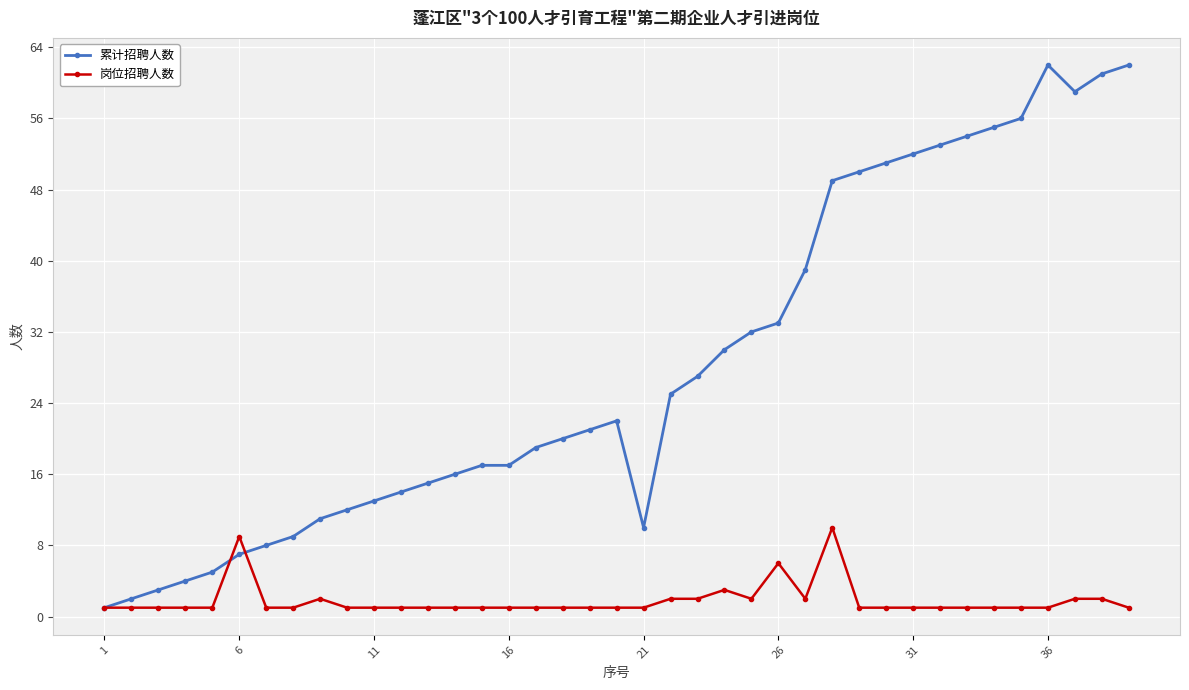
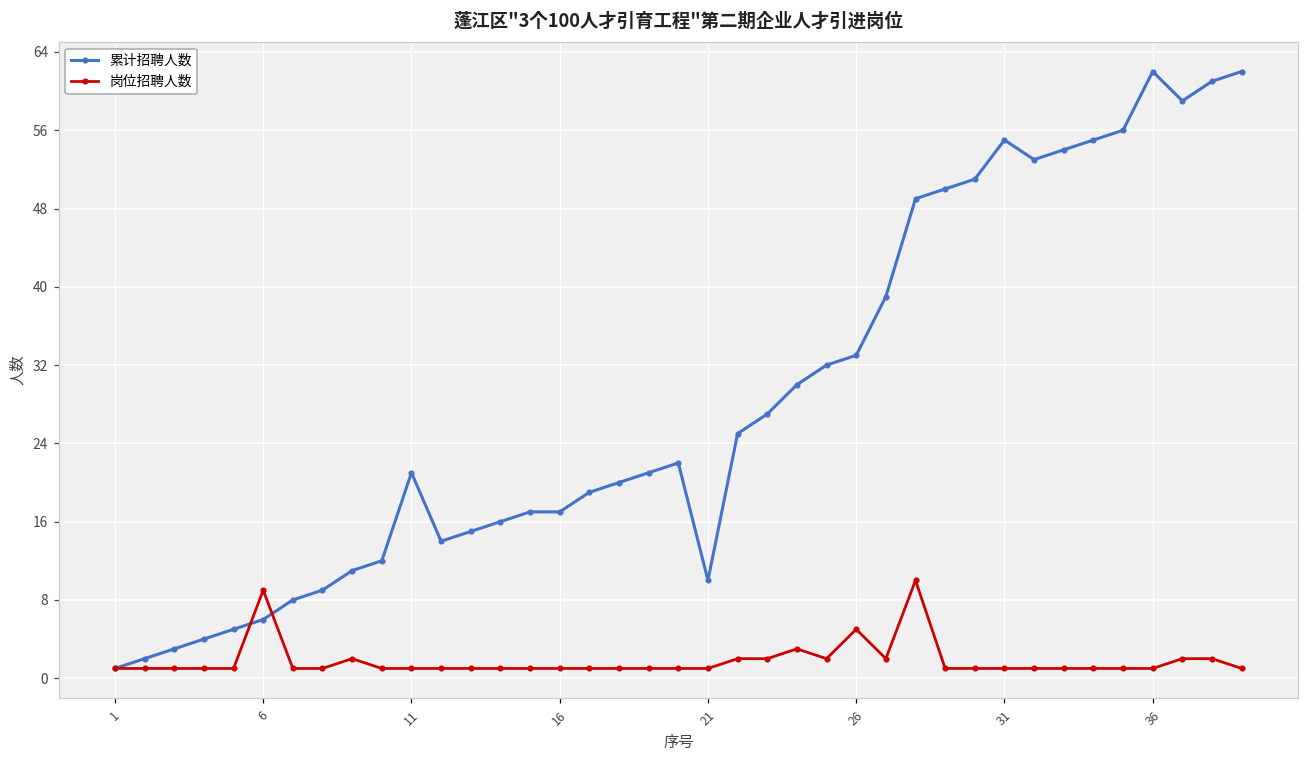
  {
    "累计招聘人数": {
-     "6": 7,
-     "11": 13,
+     "6": 6,
+     "11": 21,
      "16": 17,
      "21": 10,
      "26": 33,
-     "31": 52,
+     "31": 55,
      "36": 62
    },
    "岗位招聘人数": {
      "6": 9,
      "11": 1,
      "16": 1,
      "21": 1,
-     "26": 6,
+     "26": 5,
      "31": 1,
      "36": 1
    }
  }
